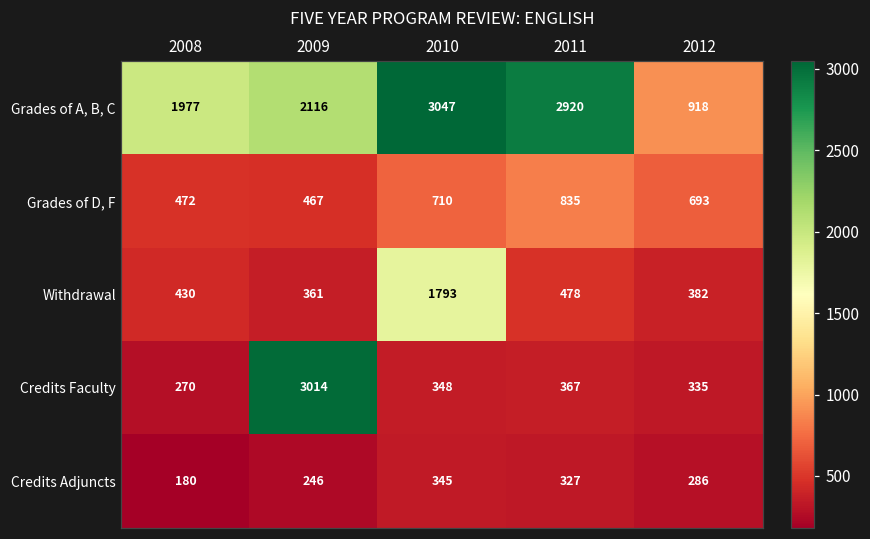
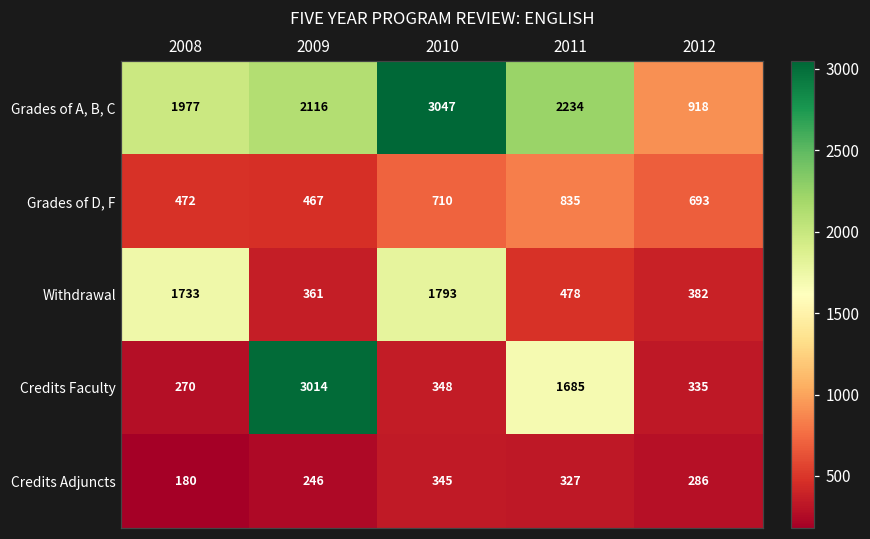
  {
    "Grades of A, B, C": {
      "2008": 1977,
      "2009": 2116,
      "2010": 3047,
-     "2011": 2920,
+     "2011": 2234,
      "2012": 918
    },
    "Grades of D, F": {
      "2008": 472,
      "2009": 467,
      "2010": 710,
      "2011": 835,
      "2012": 693
    },
    "Withdrawal": {
-     "2008": 430,
+     "2008": 1733,
      "2009": 361,
      "2010": 1793,
      "2011": 478,
      "2012": 382
    },
    "Credits Faculty": {
      "2008": 270,
      "2009": 3014,
      "2010": 348,
-     "2011": 367,
+     "2011": 1685,
      "2012": 335
    },
    "Credits Adjuncts": {
      "2008": 180,
      "2009": 246,
      "2010": 345,
      "2011": 327,
      "2012": 286
    }
  }
